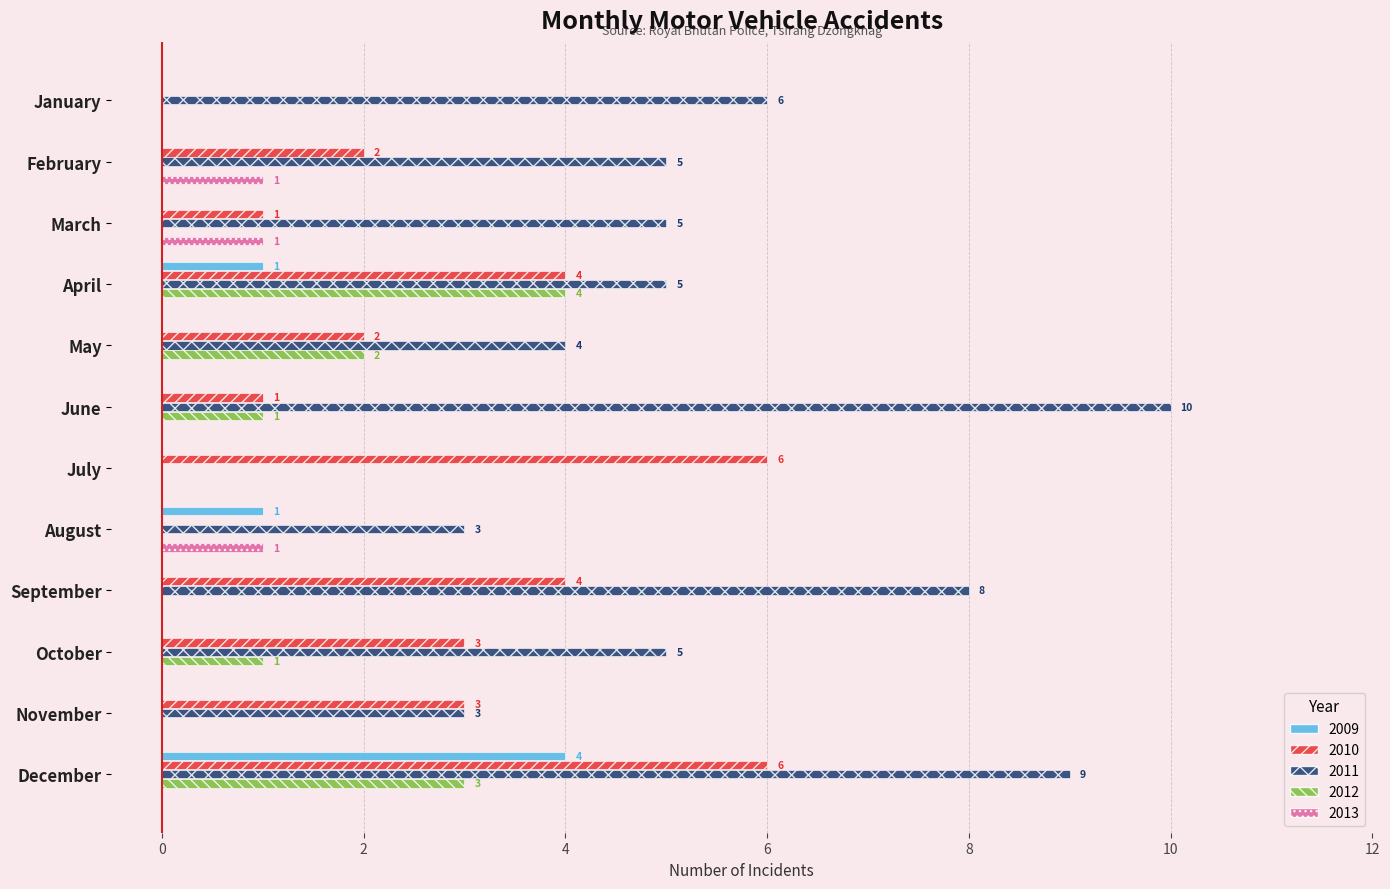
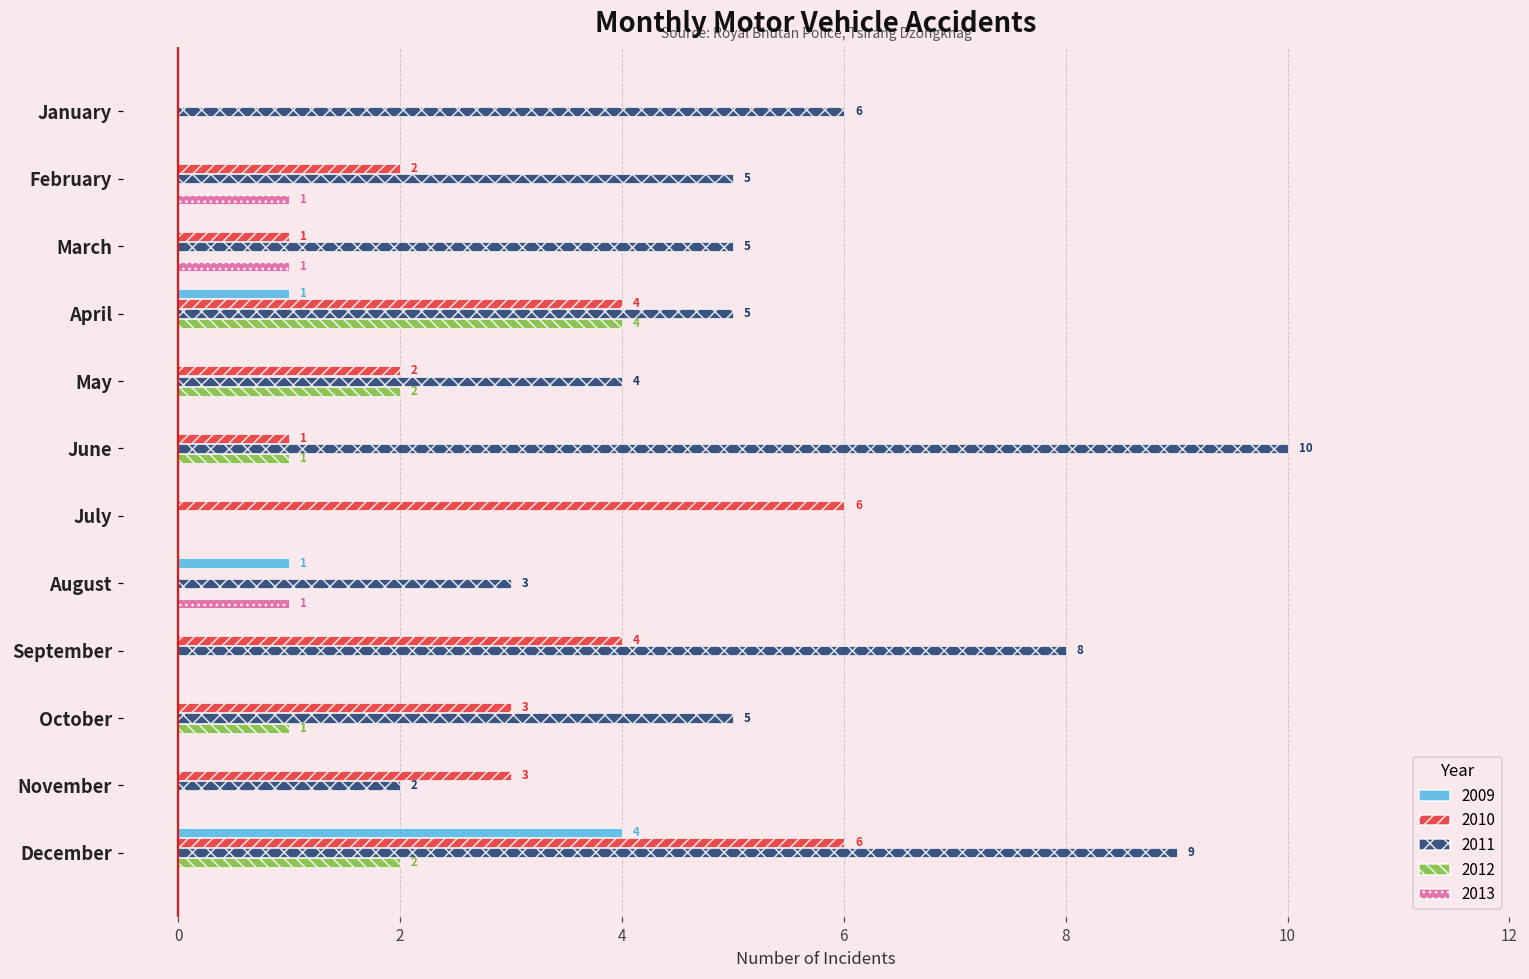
  {
    "2009": {
      "April": 1,
      "August": 1,
      "December": 4
    },
    "2010": {
      "February": 2,
      "March": 1,
      "April": 4,
      "May": 2,
      "June": 1,
      "July": 6,
      "September": 4,
      "October": 3,
      "November": 3,
      "December": 6
    },
    "2011": {
      "January": 6,
      "February": 5,
      "March": 5,
      "April": 5,
      "May": 4,
      "June": 10,
      "August": 3,
      "September": 8,
      "October": 5,
-     "November": 3,
+     "November": 2,
      "December": 9
    },
    "2012": {
      "April": 4,
      "May": 2,
      "June": 1,
      "October": 1,
-     "December": 3
+     "December": 2
    },
    "2013": {
      "February": 1,
      "March": 1,
      "August": 1
    }
  }
